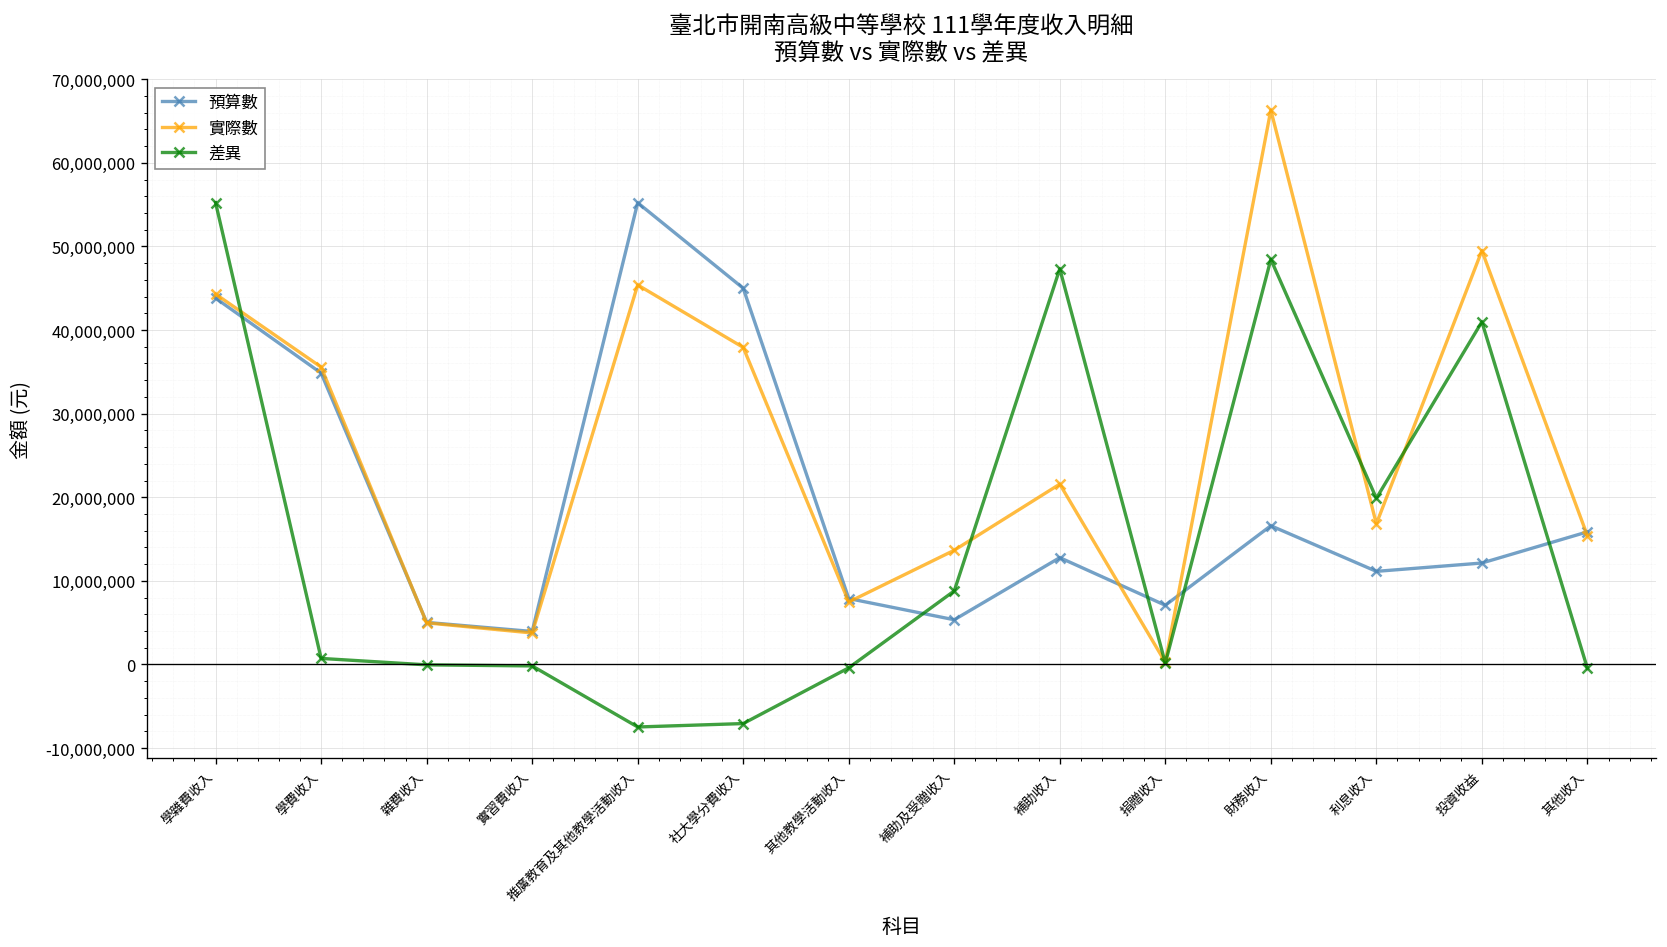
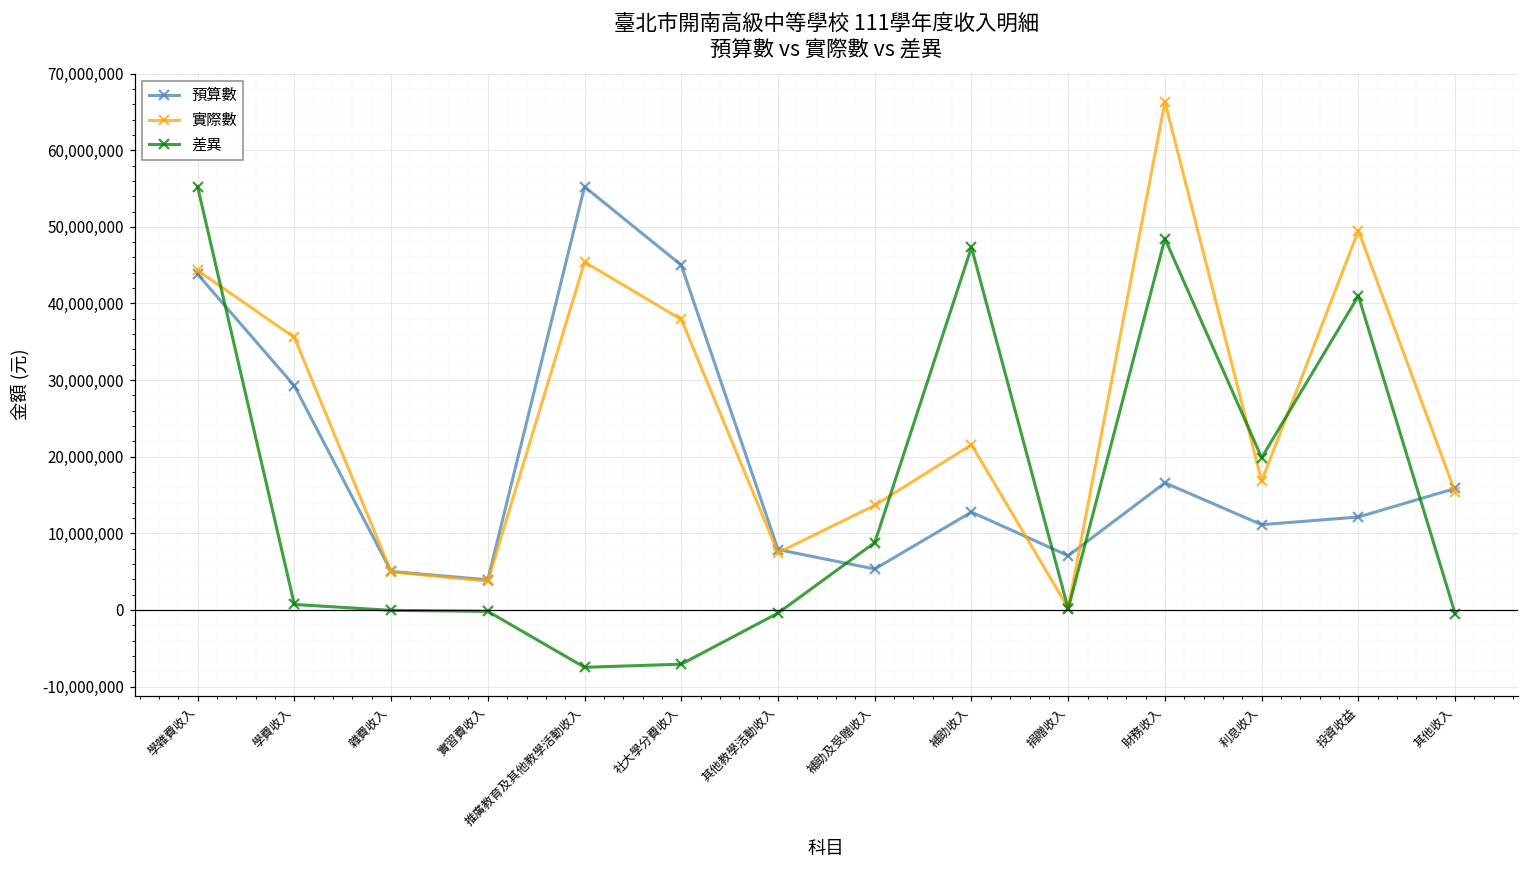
  {
    "預算數": {
      "學雜費收入": "44,000,000",
-     "學費收入": "35,000,000",
+     "學費收入": "29,000,000",
      "推廣教育及其他教學活動收入": "55,000,000",
      "社大學分費收入": "45,000,000",
      "其他教學活動收入": "8,000,000",
      "補助及受贈收入": "5,000,000",
      "補助收入": "13,000,000",
      "捐贈收入": "7,000,000",
      "財務收入": "17,000,000",
      "利息收入": "11,000,000",
      "投資收益": "12,000,000",
      "其他收入": "16,000,000"
    },
    "實際數": {
      "學雜費收入": "44,000,000",
      "學費收入": "36,000,000",
      "推廣教育及其他教學活動收入": "45,000,000",
      "社大學分費收入": "38,000,000",
      "其他教學活動收入": "7,000,000",
      "補助及受贈收入": "14,000,000",
      "補助收入": "22,000,000",
      "財務收入": "66,000,000",
      "利息收入": "17,000,000",
      "投資收益": "49,000,000",
      "其他收入": "15,000,000"
    },
    "差異": {
      "學雜費收入": "55,000,000",
      "學費收入": "1,000,000",
      "雜費收入": "0",
      "實習費收入": "0",
      "推廣教育及其他教學活動收入": "-7,000,000",
      "社大學分費收入": "-7,000,000",
      "其他教學活動收入": "0",
      "補助及受贈收入": "9,000,000",
      "補助收入": "47,000,000",
      "財務收入": "48,000,000",
      "利息收入": "20,000,000",
      "投資收益": "41,000,000",
      "其他收入": "0"
    }
  }
